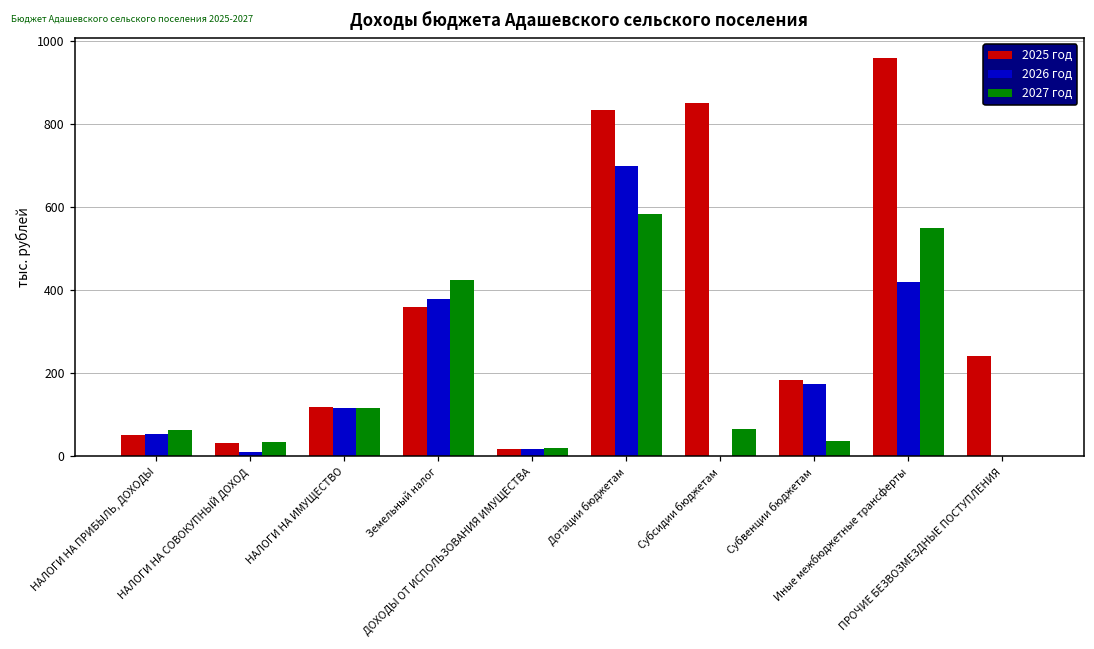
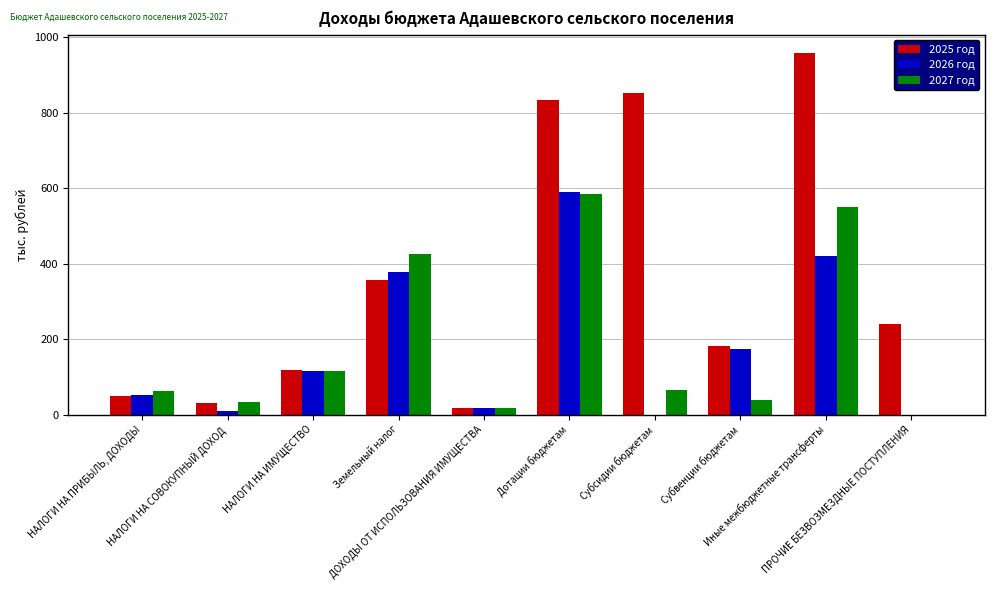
  {
    "2025 год": {
      "НАЛОГИ НА ПРИБЫЛЬ, ДОХОДЫ": 50,
      "НАЛОГИ НА СОВОКУПНЫЙ ДОХОД": 30,
      "НАЛОГИ НА ИМУЩЕСТВО": 120,
      "Земельный налог": 360,
      "ДОХОДЫ ОТ ИСПОЛЬЗОВАНИЯ ИМУЩЕСТВА": 20,
      "Дотации бюджетам": 830,
      "Субсидии бюджетам": 850,
      "Субвенции бюджетам": 180,
      "Иные межбюджетные трансферты": 960,
      "ПРОЧИЕ БЕЗВОЗМЕЗДНЫЕ ПОСТУПЛЕНИЯ": 240
    },
    "2026 год": {
      "НАЛОГИ НА ПРИБЫЛЬ, ДОХОДЫ": 50,
      "НАЛОГИ НА СОВОКУПНЫЙ ДОХОД": 10,
      "НАЛОГИ НА ИМУЩЕСТВО": 120,
      "Земельный налог": 380,
      "ДОХОДЫ ОТ ИСПОЛЬЗОВАНИЯ ИМУЩЕСТВА": 20,
-     "Дотации бюджетам": 700,
+     "Дотации бюджетам": 590,
      "Субсидии бюджетам": 0,
      "Субвенции бюджетам": 170,
      "Иные межбюджетные трансферты": 420,
      "ПРОЧИЕ БЕЗВОЗМЕЗДНЫЕ ПОСТУПЛЕНИЯ": 0
    },
    "2027 год": {
      "НАЛОГИ НА ПРИБЫЛЬ, ДОХОДЫ": 60,
      "НАЛОГИ НА СОВОКУПНЫЙ ДОХОД": 30,
      "НАЛОГИ НА ИМУЩЕСТВО": 120,
      "Земельный налог": 430,
      "ДОХОДЫ ОТ ИСПОЛЬЗОВАНИЯ ИМУЩЕСТВА": 20,
      "Дотации бюджетам": 580,
      "Субсидии бюджетам": 70,
      "Субвенции бюджетам": 40,
      "Иные межбюджетные трансферты": 550,
      "ПРОЧИЕ БЕЗВОЗМЕЗДНЫЕ ПОСТУПЛЕНИЯ": 0
    }
  }
